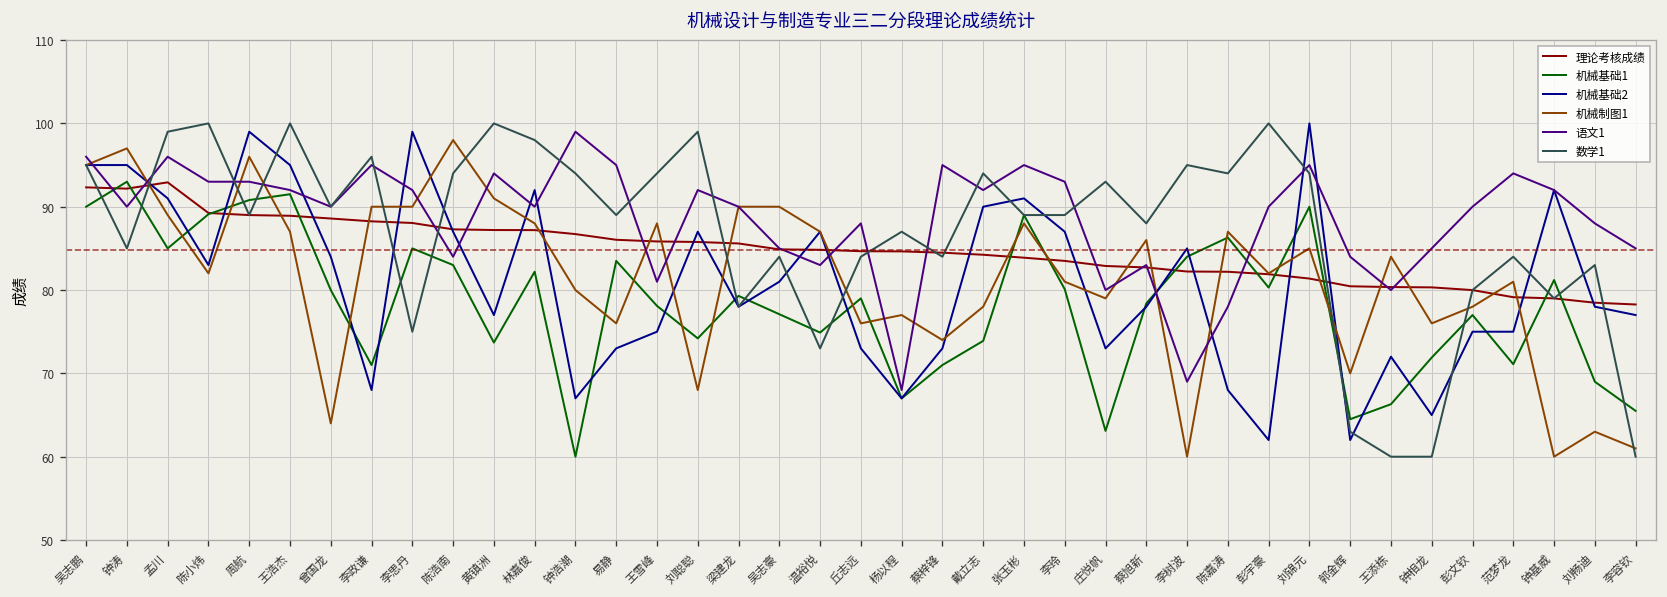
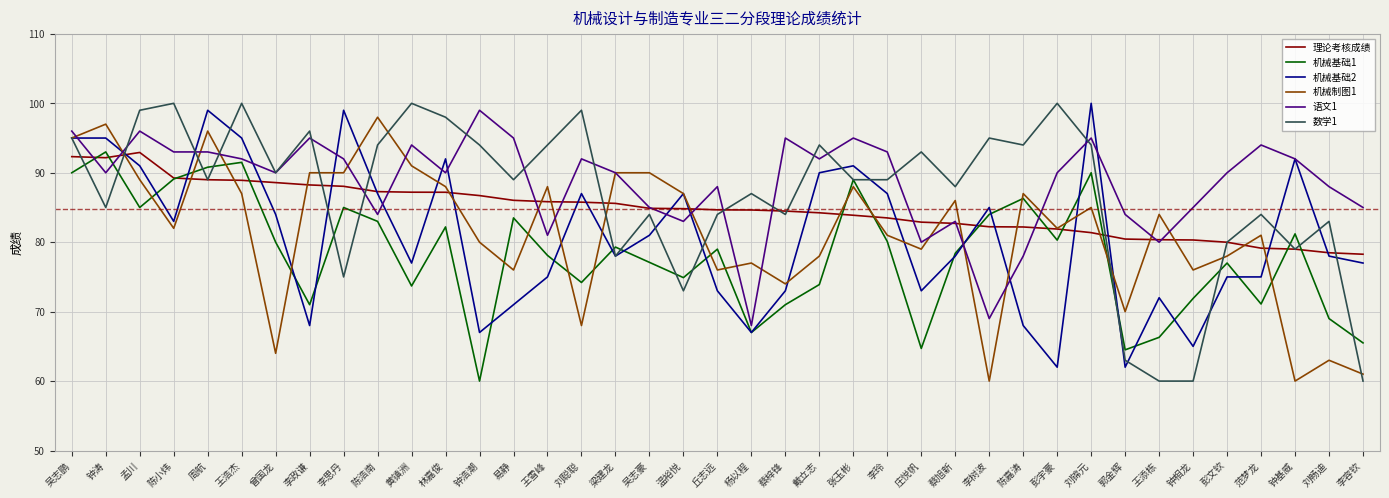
  {
    "理论考核成绩": {
      "吴志鹏": 92,
      "钟涛": 92,
      "孟川": 93,
      "王浩杰": 89,
      "曾国龙": 89,
      "李政谦": 88,
      "李思丹": 88,
      "黄镇洲": 87,
      "林嘉俊": 87,
      "钟浩潮": 87,
      "易静": 86,
      "王雪峰": 86,
      "刘聪聪": 86,
      "梁建龙": 86,
      "温裕悦": 85,
      "丘志远": 85,
      "杨以程": 85,
      "蔡梓锋": 84,
      "戴立志": 84,
      "张玉彬": 84,
      "李玲": 83,
      "庄悦帆": 83,
      "李树波": 82,
      "陈嘉涛": 82,
      "刘锦元": 81,
      "郭金辉": 80,
      "钟相龙": 80,
      "范梦龙": 79,
      "刘畅迪": 78,
      "李容钦": 78
    },
    "机械基础1": {
      "吴志鹏": 90,
      "钟涛": 93,
      "孟川": 85,
      "周航": 91,
      "王浩杰": 92,
      "曾国龙": 80,
      "李政谦": 71,
      "李思丹": 85,
      "陈浩南": 83,
      "黄镇洲": 74,
      "林嘉俊": 82,
      "钟浩潮": 60,
      "易静": 84,
      "王雪峰": 78,
      "刘聪聪": 74,
      "梁建龙": 79,
      "吴志豪": 77,
      "温裕悦": 75,
      "丘志远": 79,
      "蔡梓锋": 71,
      "戴立志": 74,
      "李玲": 80,
-     "庄悦帆": 63,
+     "庄悦帆": 65,
      "蔡旭新": 78,
      "李树波": 84,
      "陈嘉涛": 86,
      "彭宇豪": 80,
      "刘锦元": 90,
      "郭金辉": 65,
      "王添栋": 66,
      "钟相龙": 72,
      "彭文钦": 77,
      "范梦龙": 71,
      "钟基威": 81,
      "刘畅迪": 69,
      "李容钦": 66
    },
    "机械基础2": {
      "钟涛": 95,
      "孟川": 91,
      "陈小炜": 83,
      "周航": 99,
      "王浩杰": 95,
      "曾国龙": 84,
      "李政谦": 68,
      "李思丹": 99,
      "黄镇洲": 77,
      "林嘉俊": 92,
      "钟浩潮": 67,
-     "易静": 73,
+     "易静": 71,
      "王雪峰": 75,
      "刘聪聪": 87,
      "吴志豪": 81,
      "丘志远": 73,
      "蔡梓锋": 73,
      "戴立志": 90,
      "张玉彬": 91,
      "李玲": 87,
      "庄悦帆": 73,
      "蔡旭新": 78,
      "李树波": 85,
      "陈嘉涛": 68,
      "彭宇豪": 62,
      "刘锦元": 100,
      "郭金辉": 62,
      "王添栋": 72,
      "钟相龙": 65,
      "彭文钦": 75,
      "范梦龙": 75,
      "刘畅迪": 78,
      "李容钦": 77
    },
    "机械制图1": {
      "钟涛": 97,
      "孟川": 89,
      "陈小炜": 82,
      "周航": 96,
      "王浩杰": 87,
      "曾国龙": 64,
      "李政谦": 90,
      "李思丹": 90,
      "陈浩南": 98,
      "黄镇洲": 91,
      "林嘉俊": 88,
      "钟浩潮": 80,
      "易静": 76,
      "王雪峰": 88,
      "刘聪聪": 68,
      "吴志豪": 90,
      "丘志远": 76,
      "杨以程": 77,
      "蔡梓锋": 74,
      "戴立志": 78,
      "张玉彬": 88,
      "李玲": 81,
      "庄悦帆": 79,
      "蔡旭新": 86,
      "李树波": 60,
      "陈嘉涛": 87,
      "刘锦元": 85,
      "郭金辉": 70,
      "王添栋": 84,
      "钟相龙": 76,
      "彭文钦": 78,
      "范梦龙": 81,
      "钟基威": 60,
      "刘畅迪": 63,
      "李容钦": 61
    },
    "语文1": {
      "吴志鹏": 96,
      "钟涛": 90,
      "孟川": 96,
      "陈小炜": 93,
      "周航": 93,
      "王浩杰": 92,
      "李政谦": 95,
      "李思丹": 92,
      "陈浩南": 84,
      "黄镇洲": 94,
      "林嘉俊": 90,
      "钟浩潮": 99,
      "易静": 95,
      "王雪峰": 81,
      "刘聪聪": 92,
      "温裕悦": 83,
      "丘志远": 88,
      "杨以程": 68,
      "蔡梓锋": 95,
      "戴立志": 92,
      "张玉彬": 95,
      "李玲": 93,
      "庄悦帆": 80,
      "李树波": 69,
      "陈嘉涛": 78,
      "彭宇豪": 90,
      "刘锦元": 95,
      "郭金辉": 84,
      "钟相龙": 85,
      "彭文钦": 90,
      "范梦龙": 94,
      "刘畅迪": 88,
      "李容钦": 85
    },
    "数学1": {
      "钟涛": 85,
      "孟川": 99,
      "陈小炜": 100,
      "王浩杰": 100,
      "李政谦": 96,
      "李思丹": 75,
      "陈浩南": 94,
      "黄镇洲": 100,
      "林嘉俊": 98,
      "钟浩潮": 94,
      "易静": 89,
      "王雪峰": 94,
      "刘聪聪": 99,
      "吴志豪": 84,
      "温裕悦": 73,
      "丘志远": 84,
      "杨以程": 87,
      "蔡梓锋": 84,
      "戴立志": 94,
      "李玲": 89,
      "庄悦帆": 93,
      "蔡旭新": 88,
      "李树波": 95,
      "陈嘉涛": 94,
      "彭宇豪": 100,
      "刘锦元": 94,
      "郭金辉": 63,
      "王添栋": 60,
      "钟相龙": 60,
      "范梦龙": 84,
      "刘畅迪": 83,
      "李容钦": 60
    }
  }
